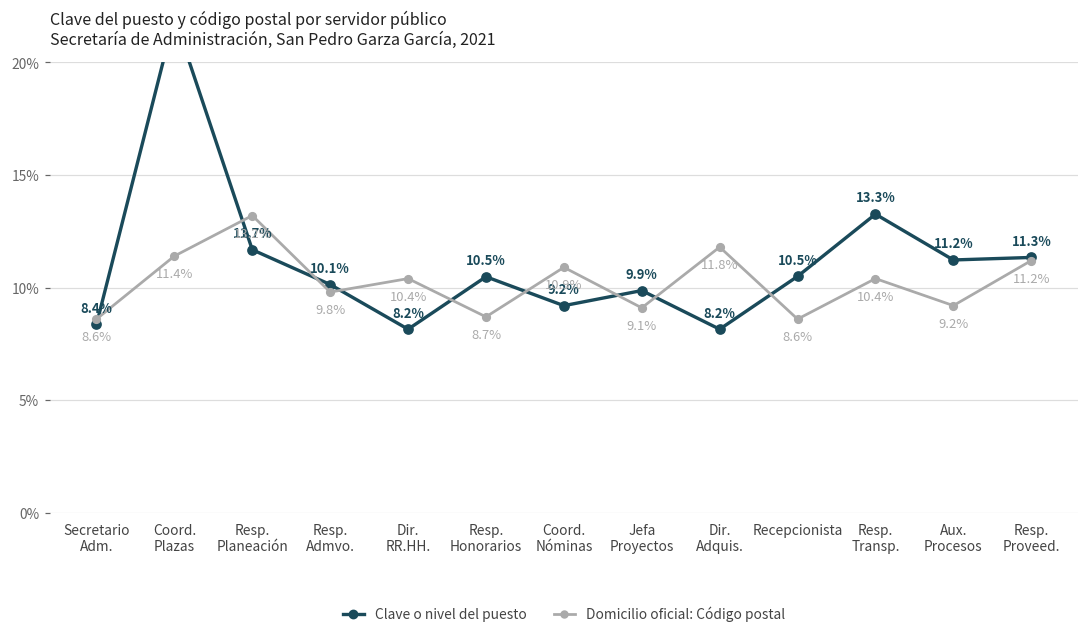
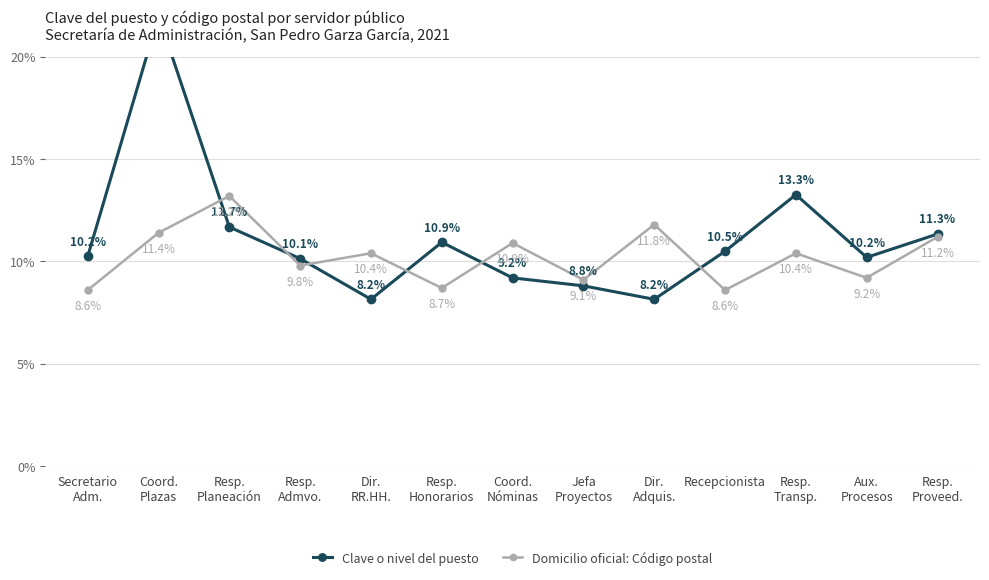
  {
    "Clave o nivel del puesto": {
-     "Secretario Adm.": "8.4%",
+     "Secretario Adm.": "10.2%",
      "Resp. Admvo.": "10.1%",
      "Dir. RR.HH.": "8.2%",
-     "Resp. Honorarios": "10.5%",
-     "Jefa Proyectos": "9.9%",
+     "Resp. Honorarios": "10.9%",
+     "Jefa Proyectos": "8.8%",
      "Dir. Adquis.": "8.2%",
      "Recepcionista": "10.5%",
      "Resp. Transp.": "13.3%",
-     "Aux. Procesos": "11.2%",
+     "Aux. Procesos": "10.2%",
      "Resp. Proveed.": "11.3%"
    },
    "Domicilio oficial: Código postal": {
      "Secretario Adm.": "8.6%",
      "Coord. Plazas": "11.4%",
      "Resp. Admvo.": "9.8%",
      "Dir. RR.HH.": "10.4%",
      "Resp. Honorarios": "8.7%",
      "Jefa Proyectos": "9.1%",
      "Dir. Adquis.": "11.8%",
      "Recepcionista": "8.6%",
      "Resp. Transp.": "10.4%",
      "Aux. Procesos": "9.2%",
      "Resp. Proveed.": "11.2%"
    }
  }
